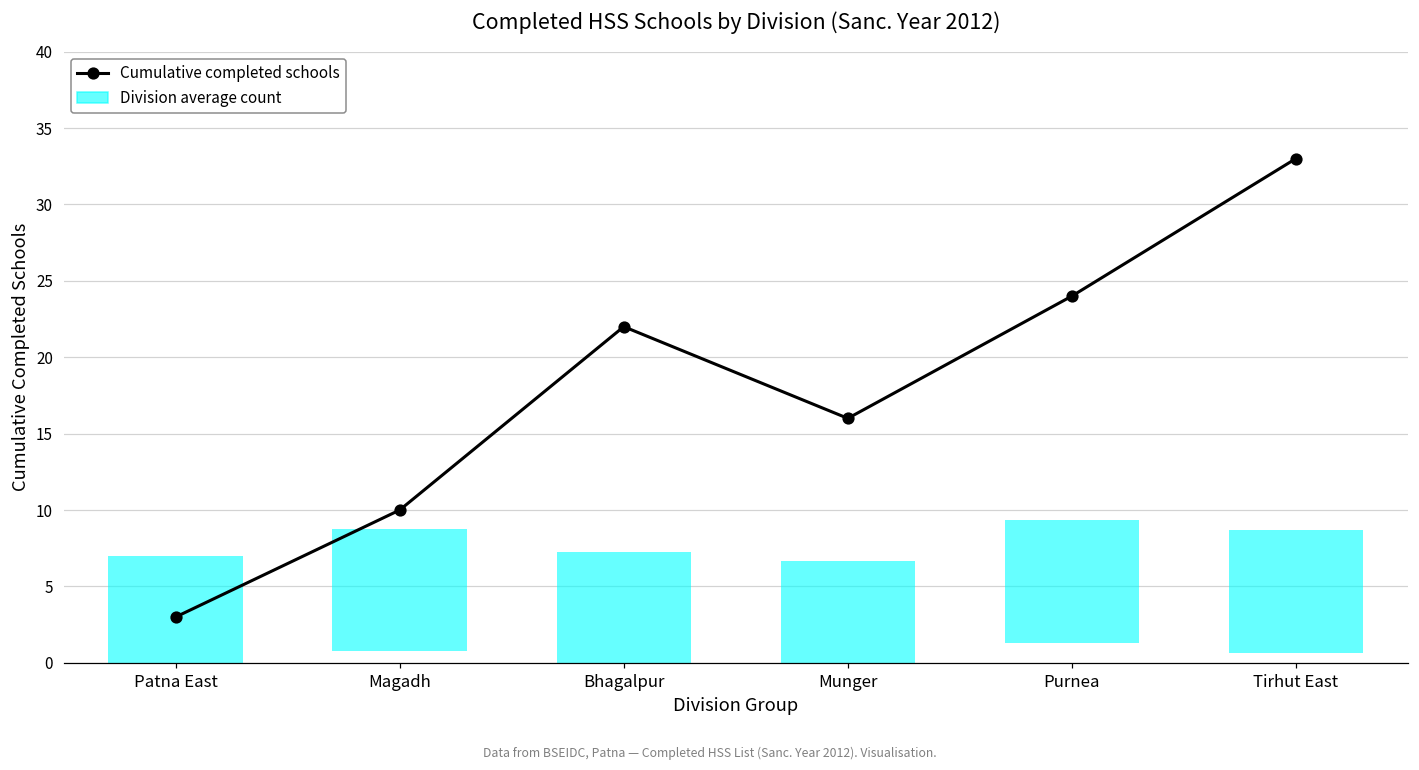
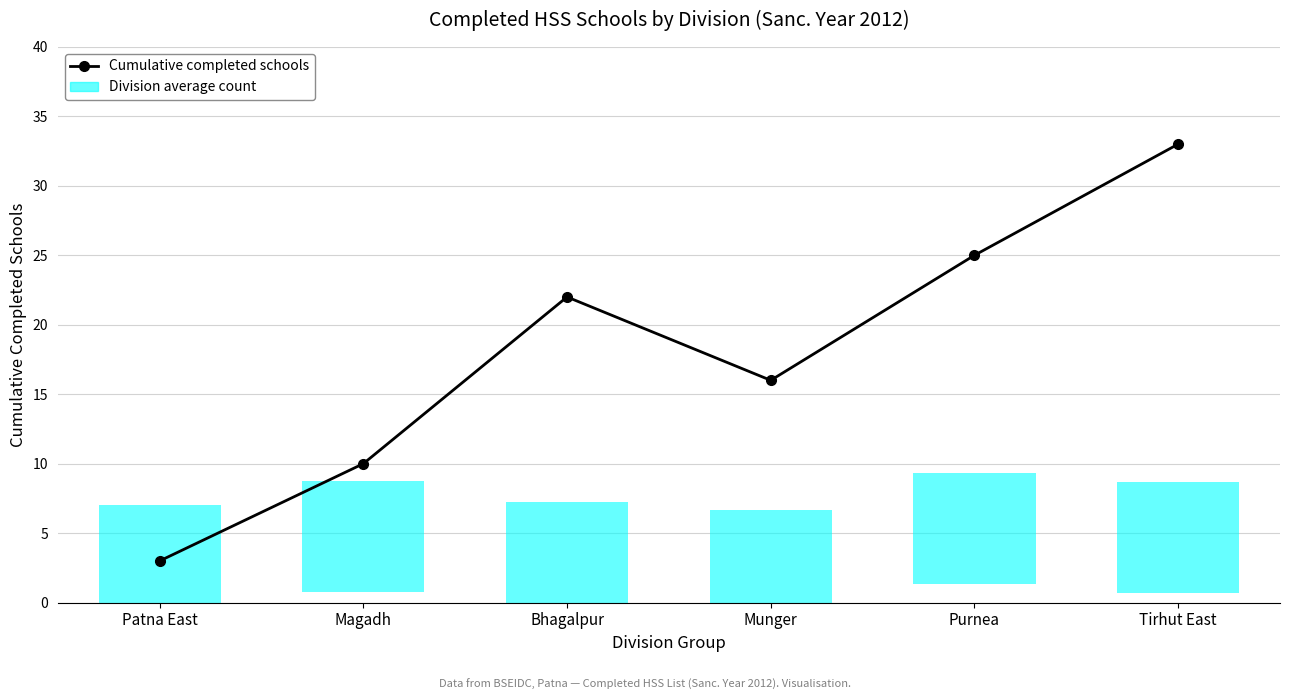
  {
    "Cumulative completed schools": {
      "Patna East": 3,
      "Magadh": 10,
      "Bhagalpur": 22,
      "Munger": 16,
-     "Purnea": 24,
+     "Purnea": 25,
      "Tirhut East": 33
    }
  }
